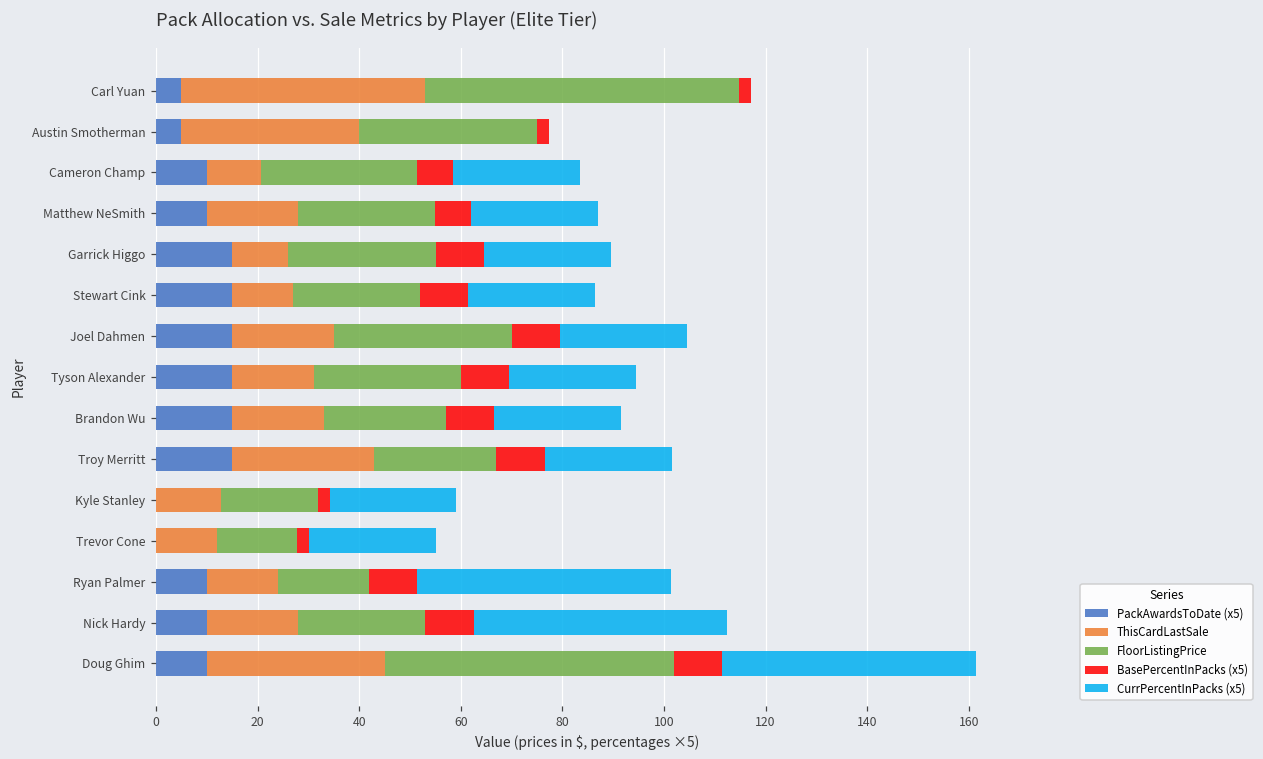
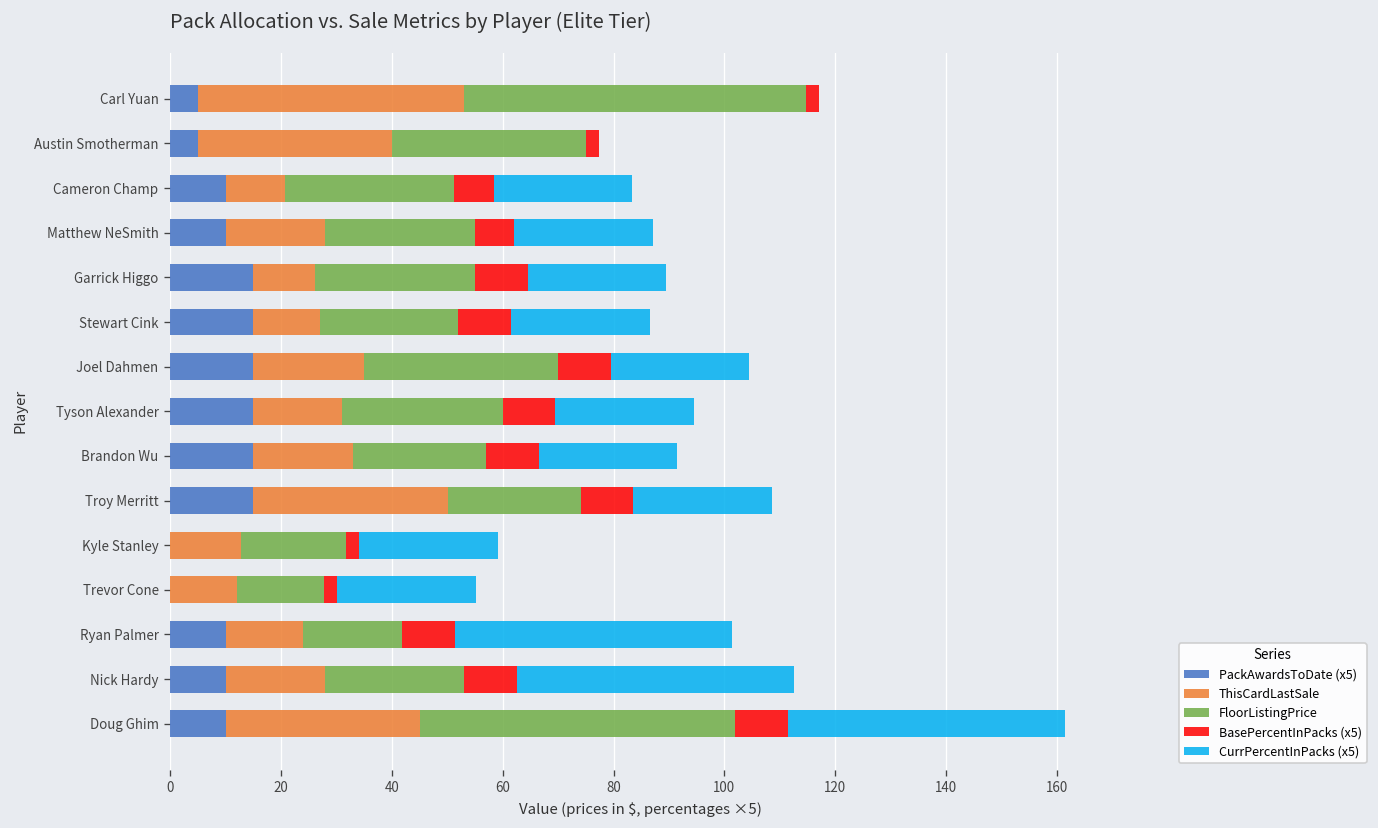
  {
    "PackAwardsToDate (x5)": {
      "Carl Yuan": 5,
      "Austin Smotherman": 5,
      "Cameron Champ": 10,
      "Matthew NeSmith": 10,
      "Garrick Higgo": 15,
      "Stewart Cink": 15,
      "Joel Dahmen": 15,
      "Tyson Alexander": 15,
      "Brandon Wu": 15,
      "Troy Merritt": 15,
      "Kyle Stanley": 0,
      "Trevor Cone": 0,
      "Ryan Palmer": 10,
      "Nick Hardy": 10,
      "Doug Ghim": 10
    },
    "ThisCardLastSale": {
      "Carl Yuan": 48,
      "Austin Smotherman": 35,
      "Cameron Champ": 11,
      "Matthew NeSmith": 18,
      "Garrick Higgo": 11,
      "Stewart Cink": 12,
      "Joel Dahmen": 20,
      "Tyson Alexander": 16,
      "Brandon Wu": 18,
-     "Troy Merritt": 28,
+     "Troy Merritt": 35,
      "Kyle Stanley": 13,
      "Trevor Cone": 12,
      "Ryan Palmer": 14,
      "Nick Hardy": 18,
      "Doug Ghim": 35
    },
    "FloorListingPrice": {
      "Carl Yuan": 62,
      "Austin Smotherman": 35,
      "Cameron Champ": 31,
      "Matthew NeSmith": 27,
      "Garrick Higgo": 29,
      "Stewart Cink": 25,
      "Joel Dahmen": 35,
      "Tyson Alexander": 29,
      "Brandon Wu": 24,
      "Troy Merritt": 24,
      "Kyle Stanley": 19,
      "Trevor Cone": 16,
      "Ryan Palmer": 18,
      "Nick Hardy": 25,
      "Doug Ghim": 57
    },
    "BasePercentInPacks (x5)": {
      "Carl Yuan": 2,
      "Austin Smotherman": 2,
      "Cameron Champ": 7,
      "Matthew NeSmith": 7,
      "Garrick Higgo": 10,
      "Stewart Cink": 10,
      "Joel Dahmen": 10,
      "Tyson Alexander": 10,
      "Brandon Wu": 10,
      "Troy Merritt": 10,
      "Kyle Stanley": 2,
      "Trevor Cone": 2,
      "Ryan Palmer": 10,
      "Nick Hardy": 10,
      "Doug Ghim": 10
    },
    "CurrPercentInPacks (x5)": {
      "Carl Yuan": 0,
      "Austin Smotherman": 0,
      "Cameron Champ": 25,
      "Matthew NeSmith": 25,
      "Garrick Higgo": 25,
      "Stewart Cink": 25,
      "Joel Dahmen": 25,
      "Tyson Alexander": 25,
      "Brandon Wu": 25,
      "Troy Merritt": 25,
      "Kyle Stanley": 25,
      "Trevor Cone": 25,
      "Ryan Palmer": 50,
      "Nick Hardy": 50,
      "Doug Ghim": 50
    }
  }
